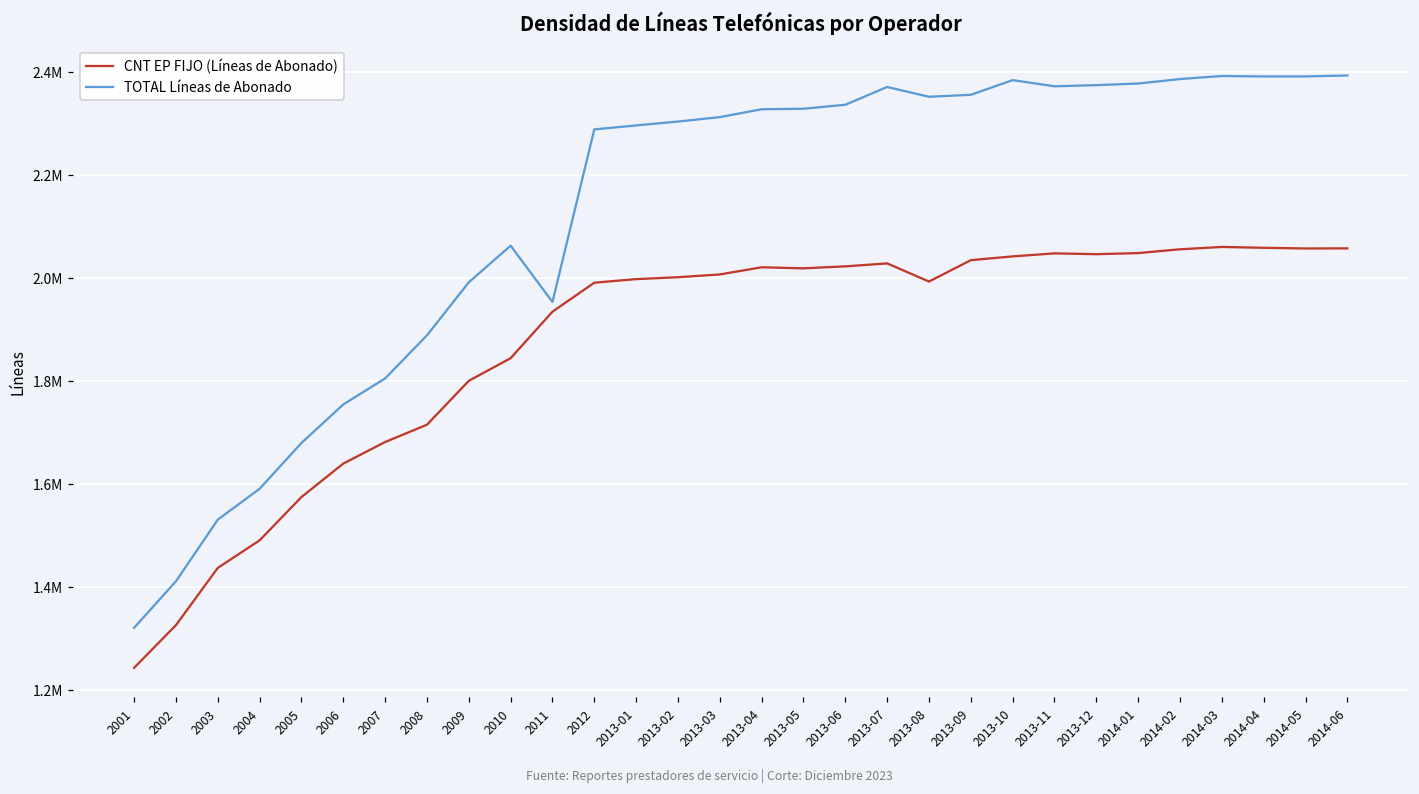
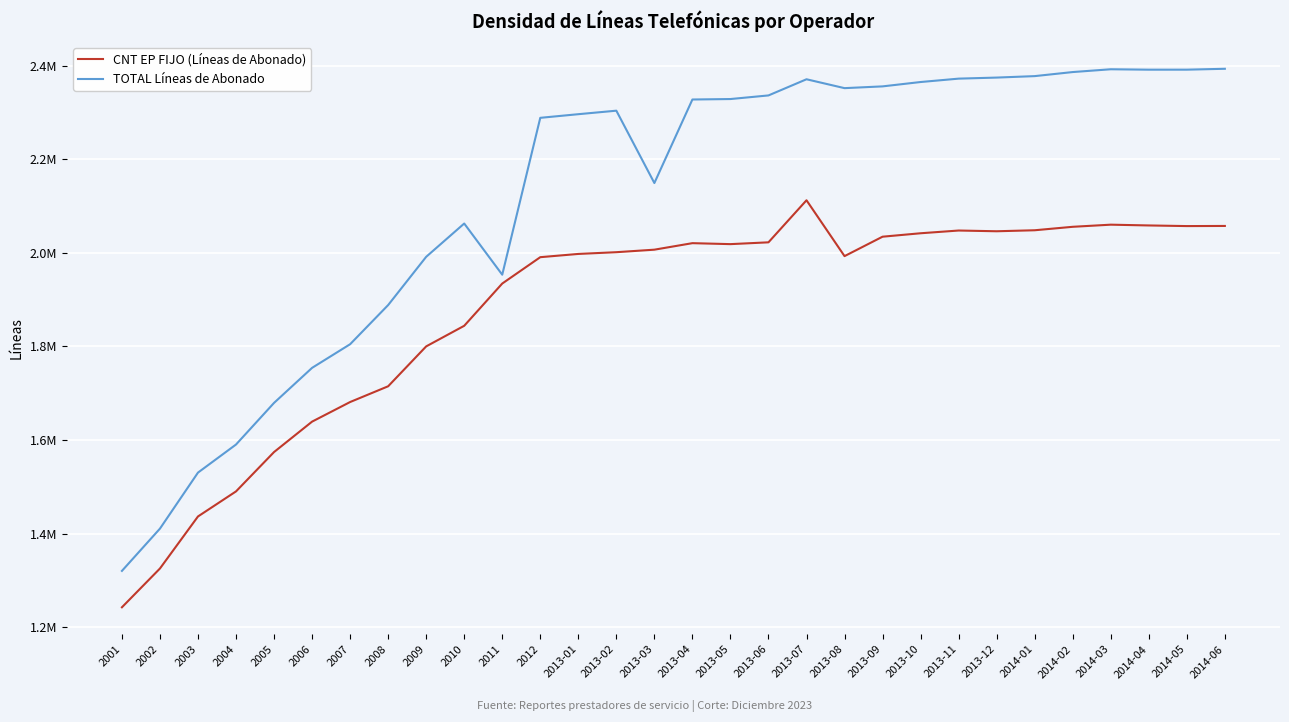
  {
    "CNT EP FIJO (Líneas de Abonado)": {
      "2001": 1240000,
      "2002": 1330000,
      "2003": 1440000,
      "2004": 1490000,
      "2005": 1570000,
      "2006": 1640000,
      "2007": 1680000,
      "2008": 1720000,
      "2009": 1800000,
      "2010": 1840000,
      "2011": 1930000,
      "2012": 1990000,
      "2013-01": 2000000,
      "2013-02": 2000000,
      "2013-03": 2010000,
      "2013-04": 2020000,
      "2013-05": 2020000,
      "2013-06": 2020000,
-     "2013-07": 2030000,
+     "2013-07": 2110000,
      "2013-08": 1990000,
      "2013-09": 2030000,
      "2013-10": 2040000,
      "2013-11": 2050000,
      "2013-12": 2050000,
      "2014-01": 2050000,
      "2014-02": 2060000,
      "2014-03": 2060000,
      "2014-04": 2060000,
      "2014-05": 2060000,
      "2014-06": 2060000
    },
    "TOTAL Líneas de Abonado": {
      "2001": 1320000,
      "2002": 1410000,
      "2003": 1530000,
      "2004": 1590000,
      "2005": 1680000,
      "2006": 1750000,
      "2007": 1800000,
      "2008": 1890000,
      "2009": 1990000,
      "2010": 2060000,
      "2011": 1950000,
      "2012": 2290000,
      "2013-01": 2300000,
      "2013-02": 2300000,
-     "2013-03": 2310000,
+     "2013-03": 2150000,
      "2013-04": 2330000,
      "2013-05": 2330000,
      "2013-06": 2340000,
      "2013-07": 2370000,
      "2013-08": 2350000,
      "2013-09": 2360000,
-     "2013-10": 2380000,
+     "2013-10": 2360000,
      "2013-11": 2370000,
      "2013-12": 2370000,
      "2014-01": 2380000,
      "2014-02": 2390000,
      "2014-03": 2390000,
      "2014-04": 2390000,
      "2014-05": 2390000,
      "2014-06": 2390000
    }
  }
